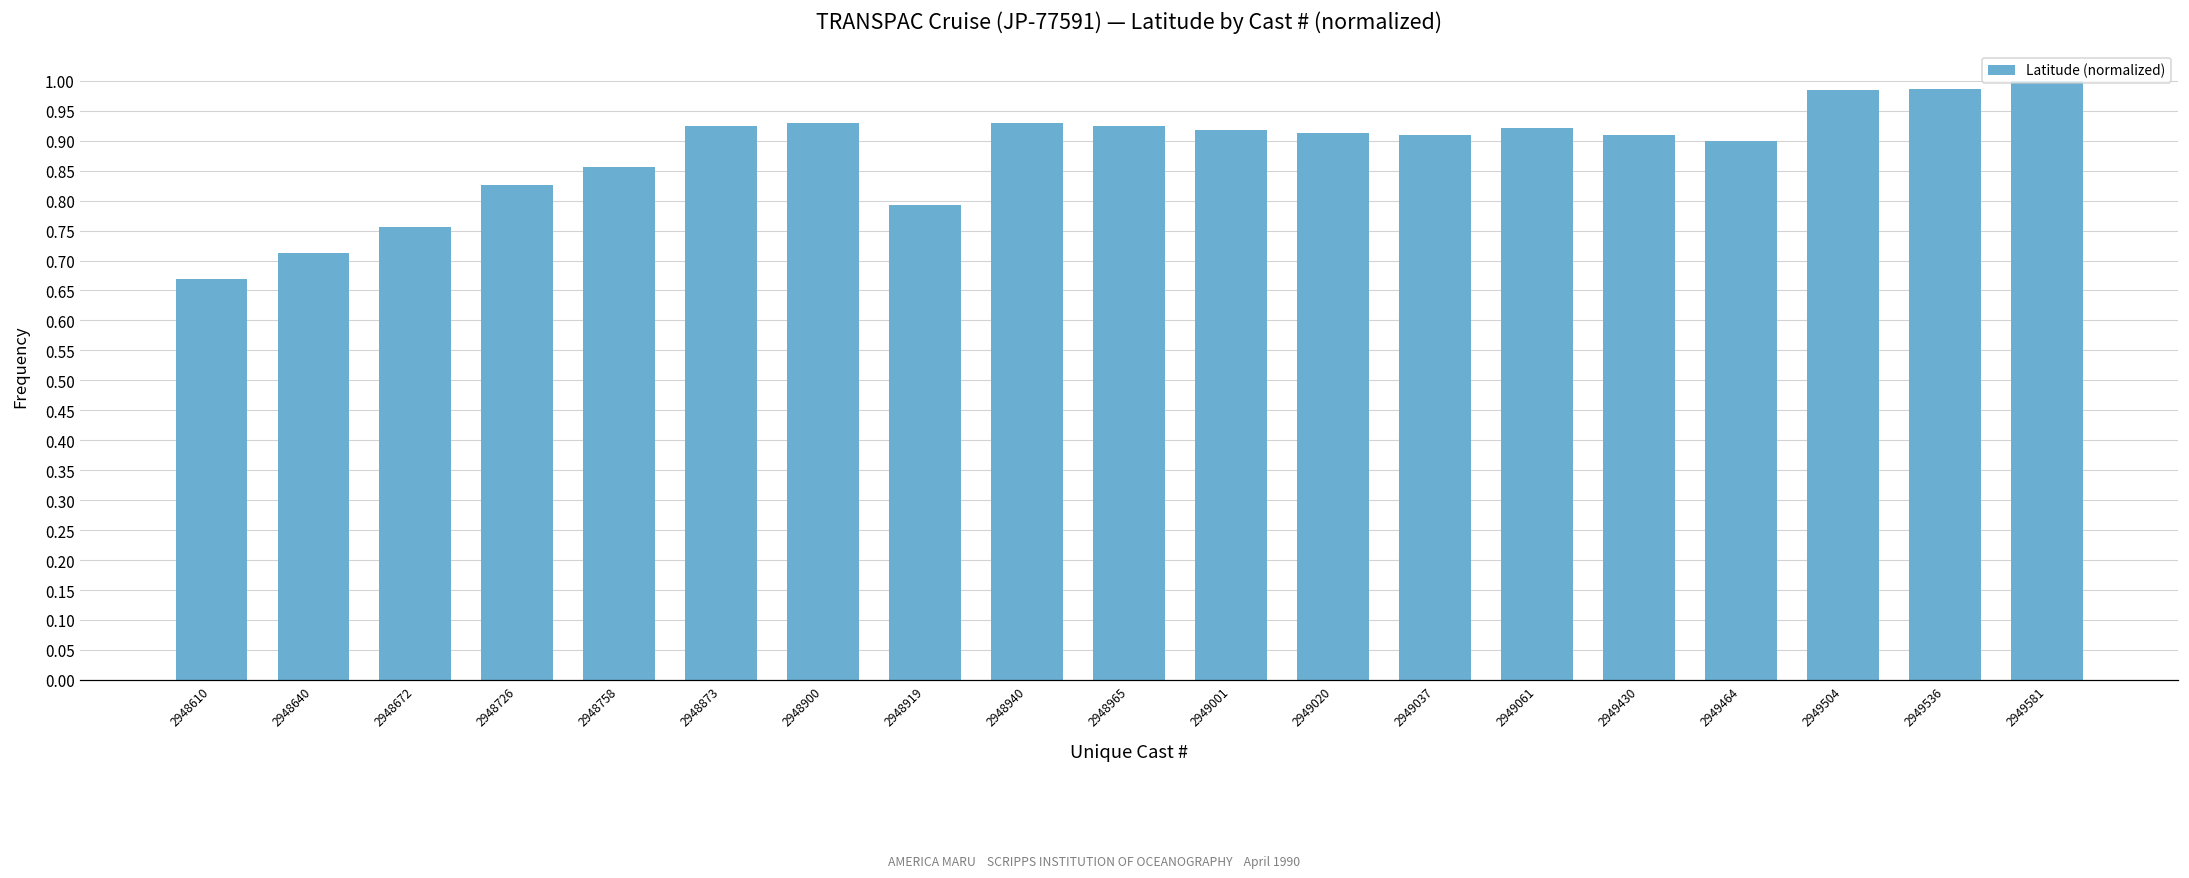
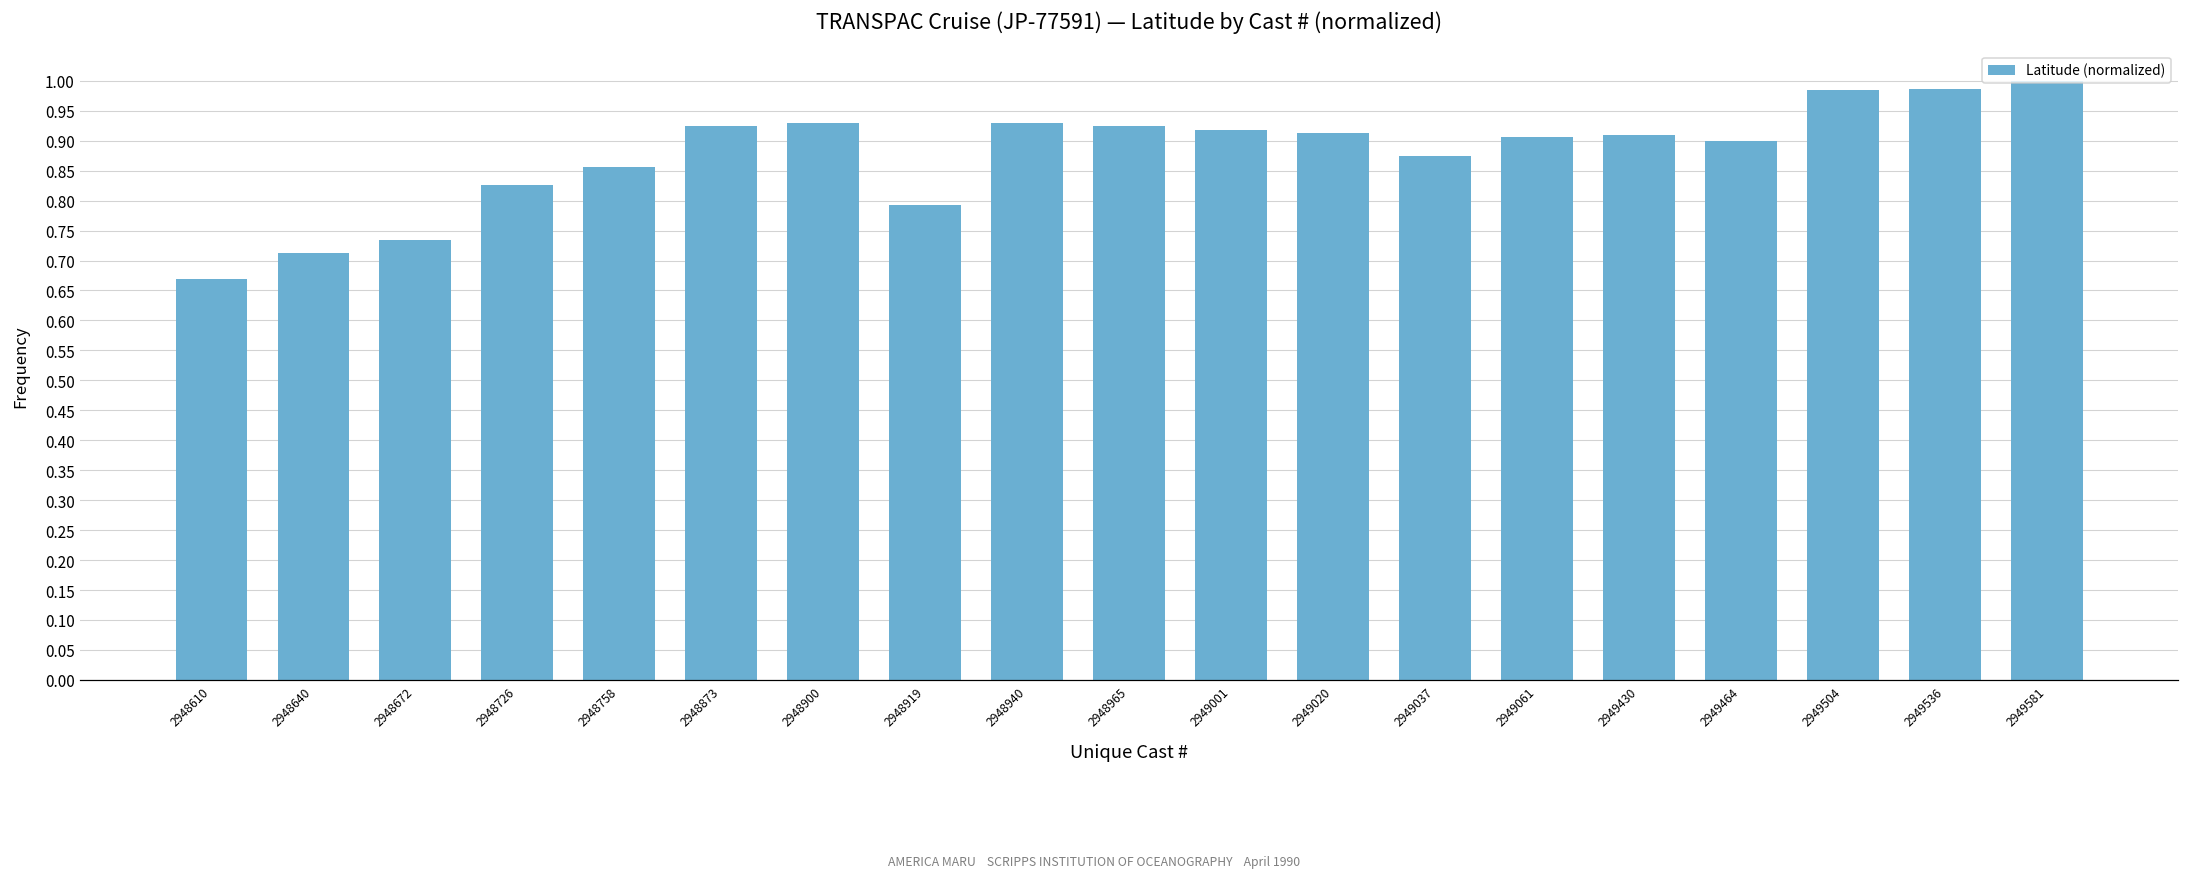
  {
    "2948610": 0.67,
    "2948640": 0.71,
-   "2948672": 0.76,
+   "2948672": 0.73,
    "2948726": 0.83,
    "2948758": 0.86,
    "2948873": 0.92,
    "2948900": 0.93,
    "2948919": 0.79,
    "2948940": 0.93,
    "2948965": 0.92,
    "2949001": 0.92,
    "2949020": 0.91,
-   "2949037": 0.91,
-   "2949061": 0.92,
+   "2949037": 0.88,
+   "2949061": 0.91,
    "2949430": 0.91,
    "2949464": 0.90,
    "2949504": 0.98,
    "2949536": 0.99
  }
